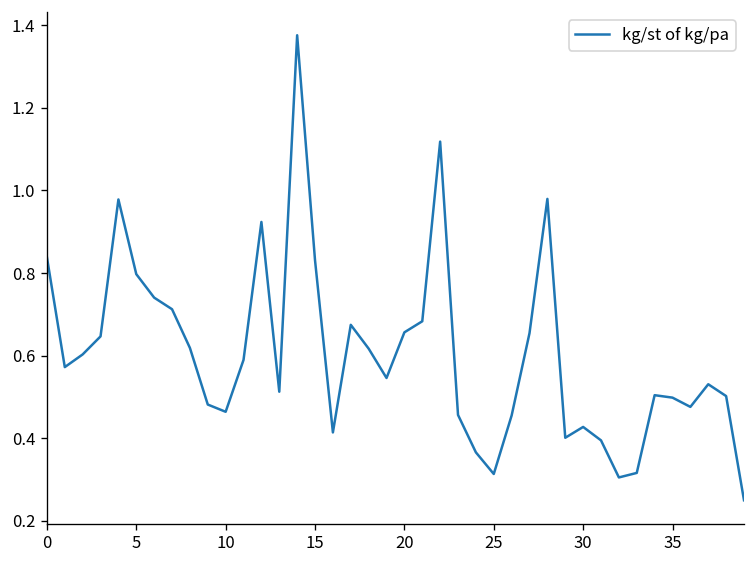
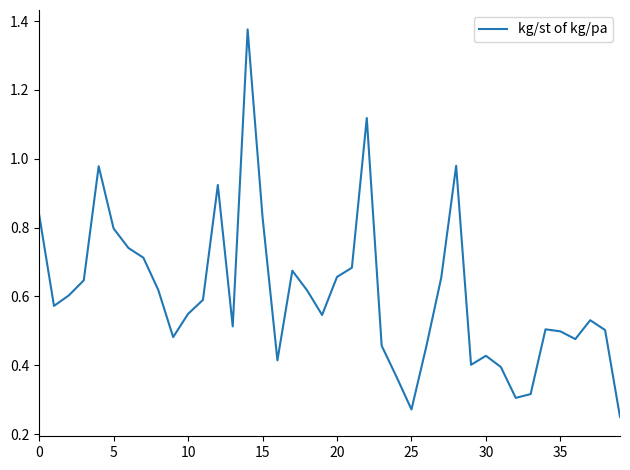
  {
    "0": 0.84,
    "5": 0.80,
-   "10": 0.46,
+   "10": 0.55,
    "15": 0.83,
    "20": 0.66,
-   "25": 0.31,
+   "25": 0.27,
    "30": 0.43,
    "35": 0.50
  }
